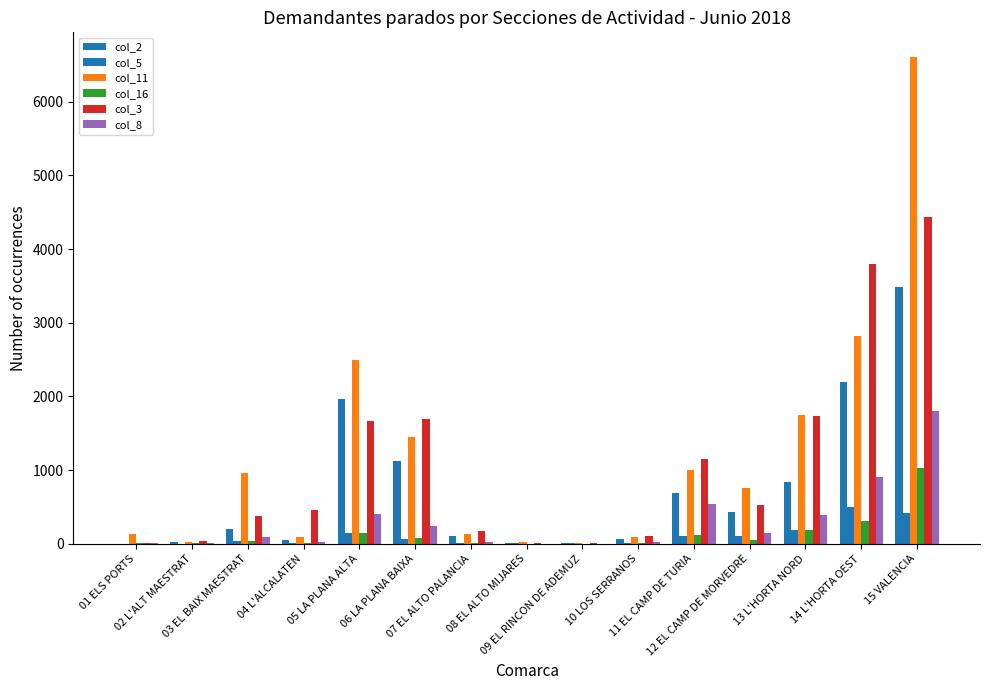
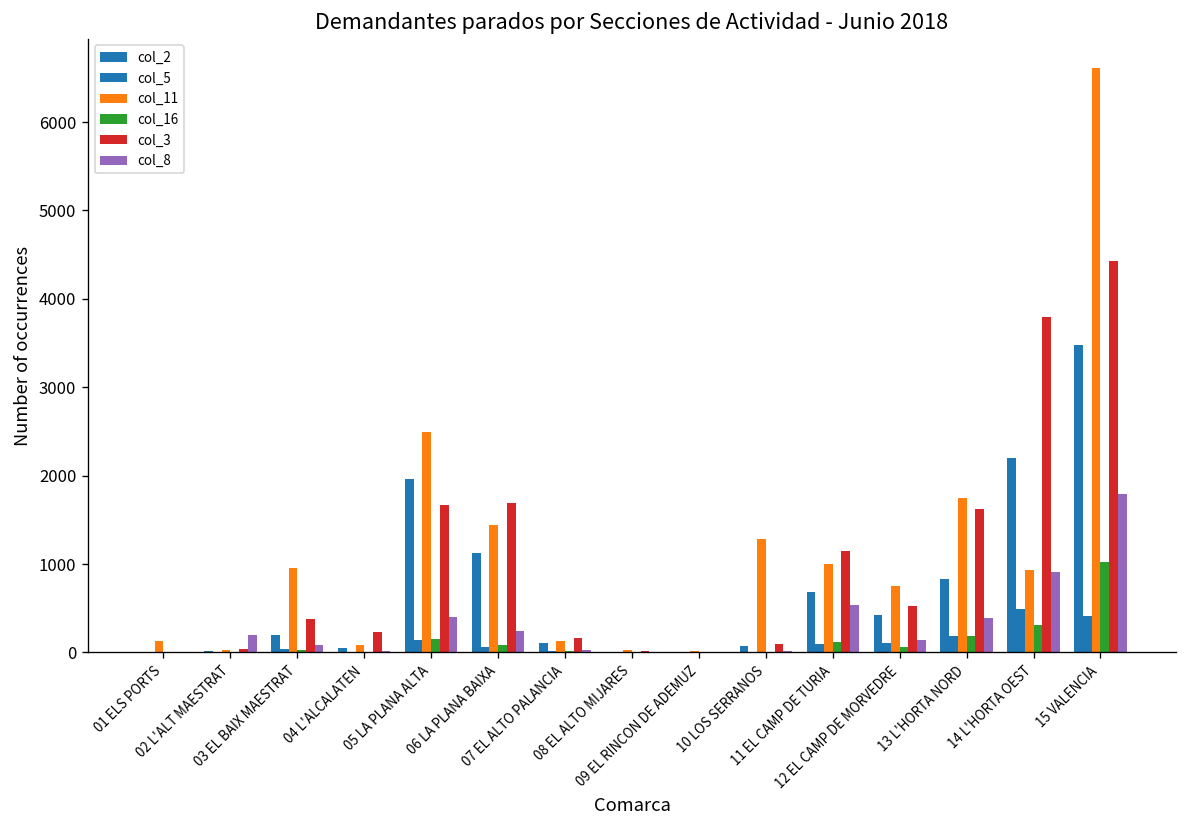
  {
    "col_11": {
      "01 ELS PORTS": 100,
      "03 EL BAIX MAESTRAT": 1000,
      "04 L'ALCALATEN": 100,
      "05 LA PLANA ALTA": 2500,
      "06 LA PLANA BAIXA": 1400,
      "07 EL ALTO PALANCIA": 100,
-     "10 LOS SERRANOS": 100,
+     "10 LOS SERRANOS": 1300,
      "11 EL CAMP DE TURIA": 1000,
      "12 EL CAMP DE MORVEDRE": 800,
      "13 L'HORTA NORD": 1700,
-     "14 L'HORTA OEST": 2800,
+     "14 L'HORTA OEST": 900,
      "15 VALENCIA": 6600
    },
    "col_16": {
      "05 LA PLANA ALTA": 100,
      "06 LA PLANA BAIXA": 100,
      "08 EL ALTO MIJARES": 0,
      "09 EL RINCON DE ADEMUZ": 0,
      "11 EL CAMP DE TURIA": 100,
      "12 EL CAMP DE MORVEDRE": 100,
      "13 L'HORTA NORD": 200,
      "14 L'HORTA OEST": 300,
      "15 VALENCIA": 1000
    },
    "col_3": {
      "02 L'ALT MAESTRAT": 0,
      "03 EL BAIX MAESTRAT": 400,
-     "04 L'ALCALATEN": 500,
+     "04 L'ALCALATEN": 200,
      "05 LA PLANA ALTA": 1700,
      "06 LA PLANA BAIXA": 1700,
      "07 EL ALTO PALANCIA": 200,
      "10 LOS SERRANOS": 100,
      "11 EL CAMP DE TURIA": 1100,
      "12 EL CAMP DE MORVEDRE": 500,
-     "13 L'HORTA NORD": 1700,
+     "13 L'HORTA NORD": 1600,
      "14 L'HORTA OEST": 3800,
      "15 VALENCIA": 4400
    },
    "col_8": {
-     "02 L'ALT MAESTRAT": 0,
+     "02 L'ALT MAESTRAT": 200,
      "03 EL BAIX MAESTRAT": 100,
      "05 LA PLANA ALTA": 400,
      "06 LA PLANA BAIXA": 200,
      "11 EL CAMP DE TURIA": 500,
      "12 EL CAMP DE MORVEDRE": 100,
      "13 L'HORTA NORD": 400,
      "14 L'HORTA OEST": 900,
      "15 VALENCIA": 1800
    }
  }
